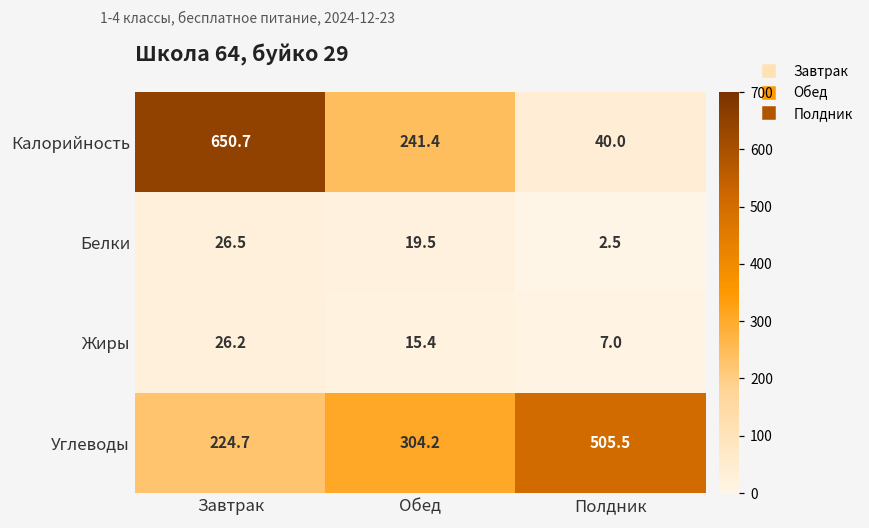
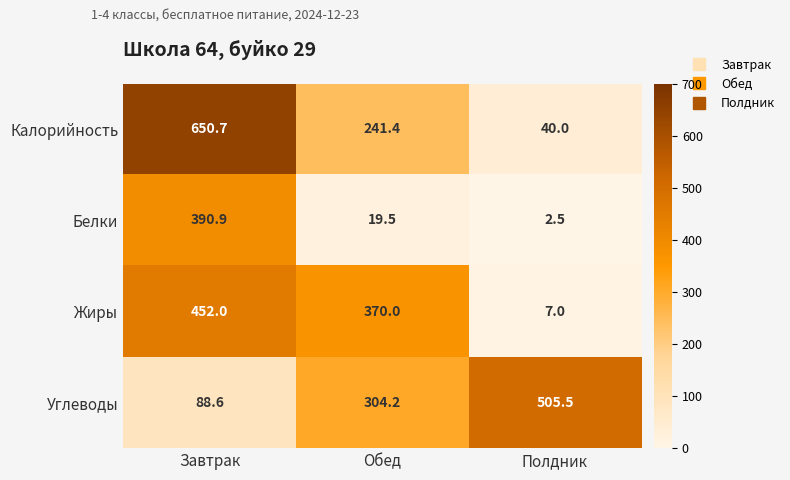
  {
    "Калорийность": {
      "Завтрак": 650.7,
      "Обед": 241.4,
      "Полдник": 40.0
    },
    "Белки": {
-     "Завтрак": 26.5,
+     "Завтрак": 390.9,
      "Обед": 19.5,
      "Полдник": 2.5
    },
    "Жиры": {
-     "Завтрак": 26.2,
-     "Обед": 15.4,
+     "Завтрак": 452.0,
+     "Обед": 370.0,
      "Полдник": 7.0
    },
    "Углеводы": {
-     "Завтрак": 224.7,
+     "Завтрак": 88.6,
      "Обед": 304.2,
      "Полдник": 505.5
    }
  }
